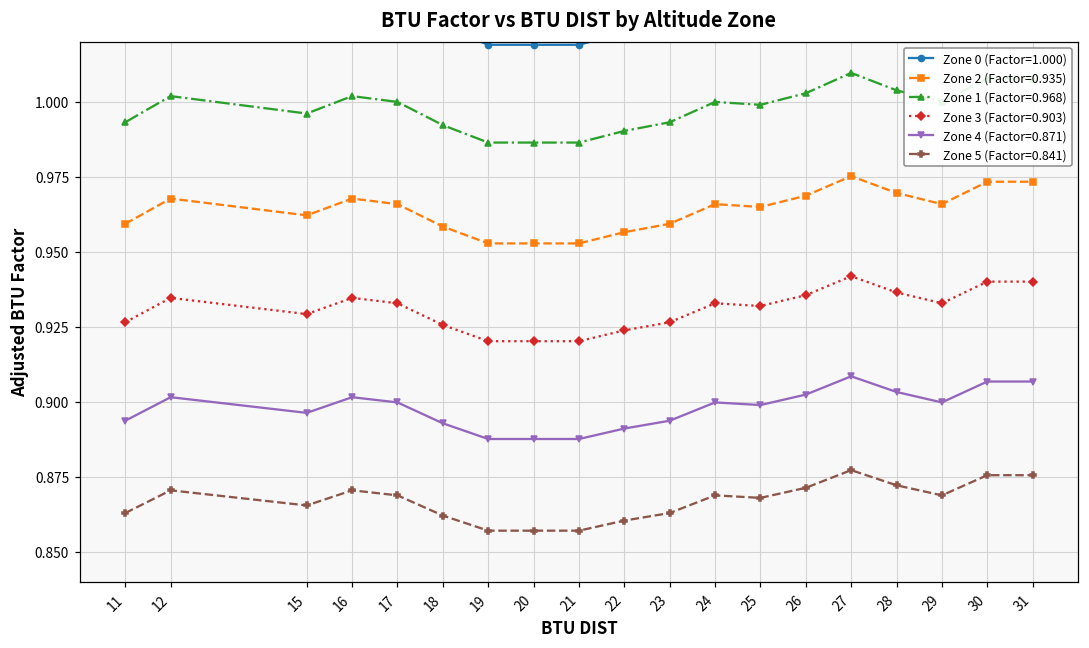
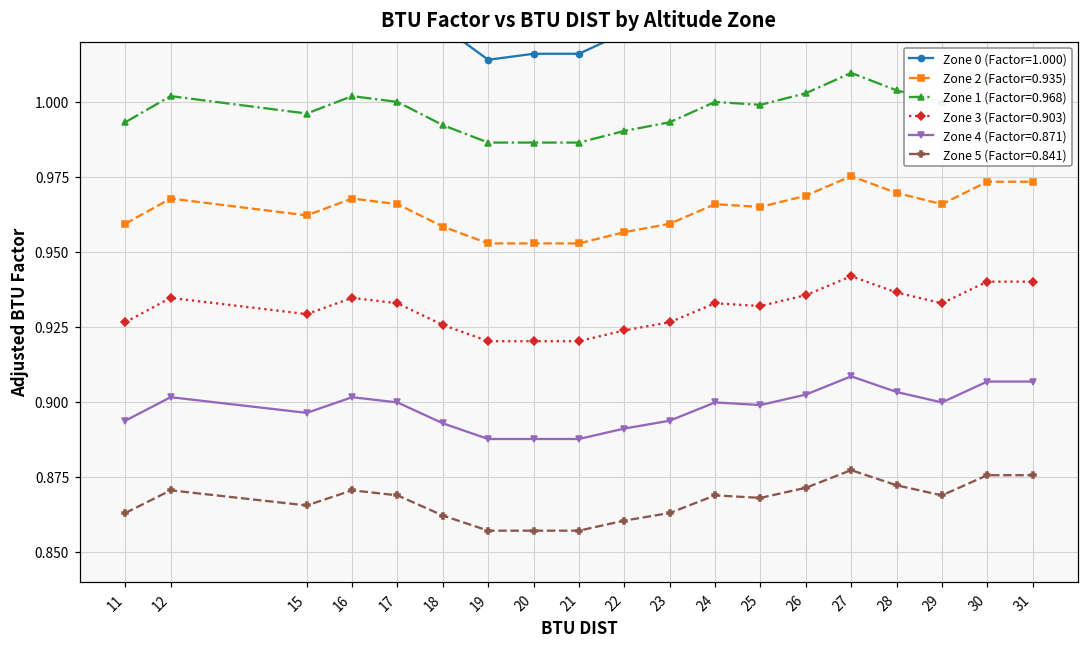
  {
    "Zone 0 (Factor=1.000)": {
-     "19": 1.019,
-     "20": 1.019,
-     "21": 1.019
+     "19": 1.014,
+     "20": 1.016,
+     "21": 1.016
    },
    "Zone 2 (Factor=0.935)": {
      "11": 0.959,
      "12": 0.968,
      "15": 0.962,
      "16": 0.968,
      "17": 0.966,
      "18": 0.958,
      "19": 0.953,
      "20": 0.953,
      "21": 0.953,
      "22": 0.957,
      "23": 0.959,
      "24": 0.966,
      "25": 0.965,
      "26": 0.969,
      "27": 0.975,
      "28": 0.970,
      "29": 0.966,
      "30": 0.973,
      "31": 0.973
    },
    "Zone 1 (Factor=0.968)": {
      "11": 0.993,
      "12": 1.002,
      "15": 0.996,
      "16": 1.002,
      "17": 1.000,
      "18": 0.992,
      "19": 0.986,
      "20": 0.986,
      "21": 0.986,
      "22": 0.990,
      "23": 0.993,
      "24": 1.000,
      "25": 0.999,
      "26": 1.003,
      "27": 1.010,
      "28": 1.004
    },
    "Zone 3 (Factor=0.903)": {
      "11": 0.926,
      "12": 0.935,
      "15": 0.929,
      "16": 0.935,
      "17": 0.933,
      "18": 0.926,
      "19": 0.920,
      "20": 0.920,
      "21": 0.920,
      "22": 0.924,
      "23": 0.926,
      "24": 0.933,
      "25": 0.932,
      "26": 0.936,
      "27": 0.942,
      "28": 0.936,
      "29": 0.933,
      "30": 0.940,
      "31": 0.940
    },
    "Zone 4 (Factor=0.871)": {
      "11": 0.894,
      "12": 0.901,
      "15": 0.896,
      "16": 0.901,
      "17": 0.900,
      "18": 0.893,
      "19": 0.888,
      "20": 0.888,
      "21": 0.888,
      "22": 0.891,
      "23": 0.894,
      "24": 0.900,
      "25": 0.899,
      "26": 0.902,
      "27": 0.908,
      "28": 0.903,
      "29": 0.900,
      "30": 0.907,
      "31": 0.907
    },
    "Zone 5 (Factor=0.841)": {
      "11": 0.863,
      "12": 0.870,
      "15": 0.865,
      "16": 0.870,
      "17": 0.869,
      "18": 0.862,
      "19": 0.857,
      "20": 0.857,
      "21": 0.857,
      "22": 0.860,
      "23": 0.863,
      "24": 0.869,
      "25": 0.868,
      "26": 0.871,
      "27": 0.877,
      "28": 0.872,
      "29": 0.869,
      "30": 0.875,
      "31": 0.875
    }
  }
